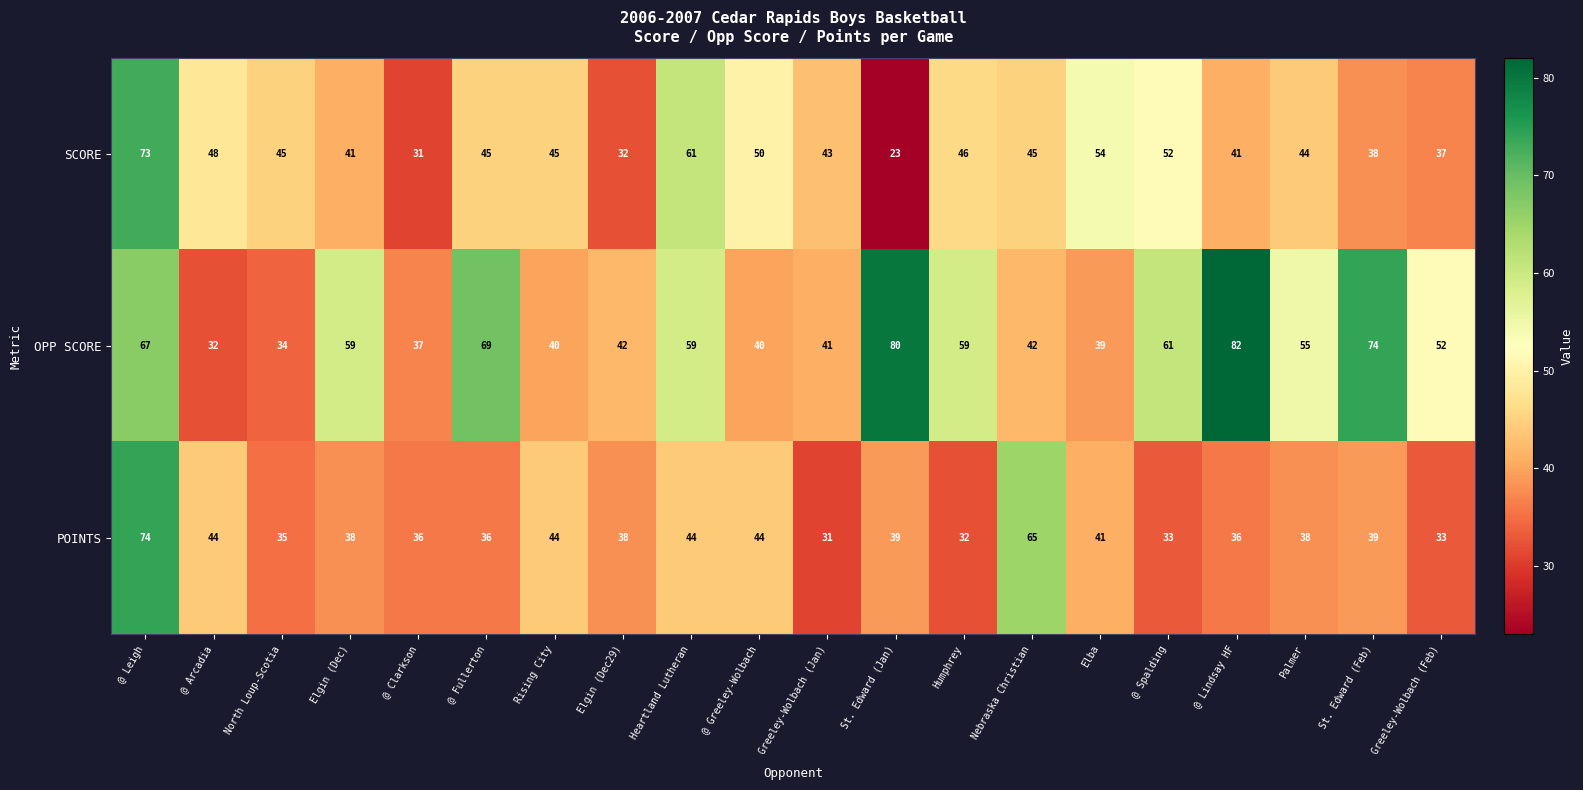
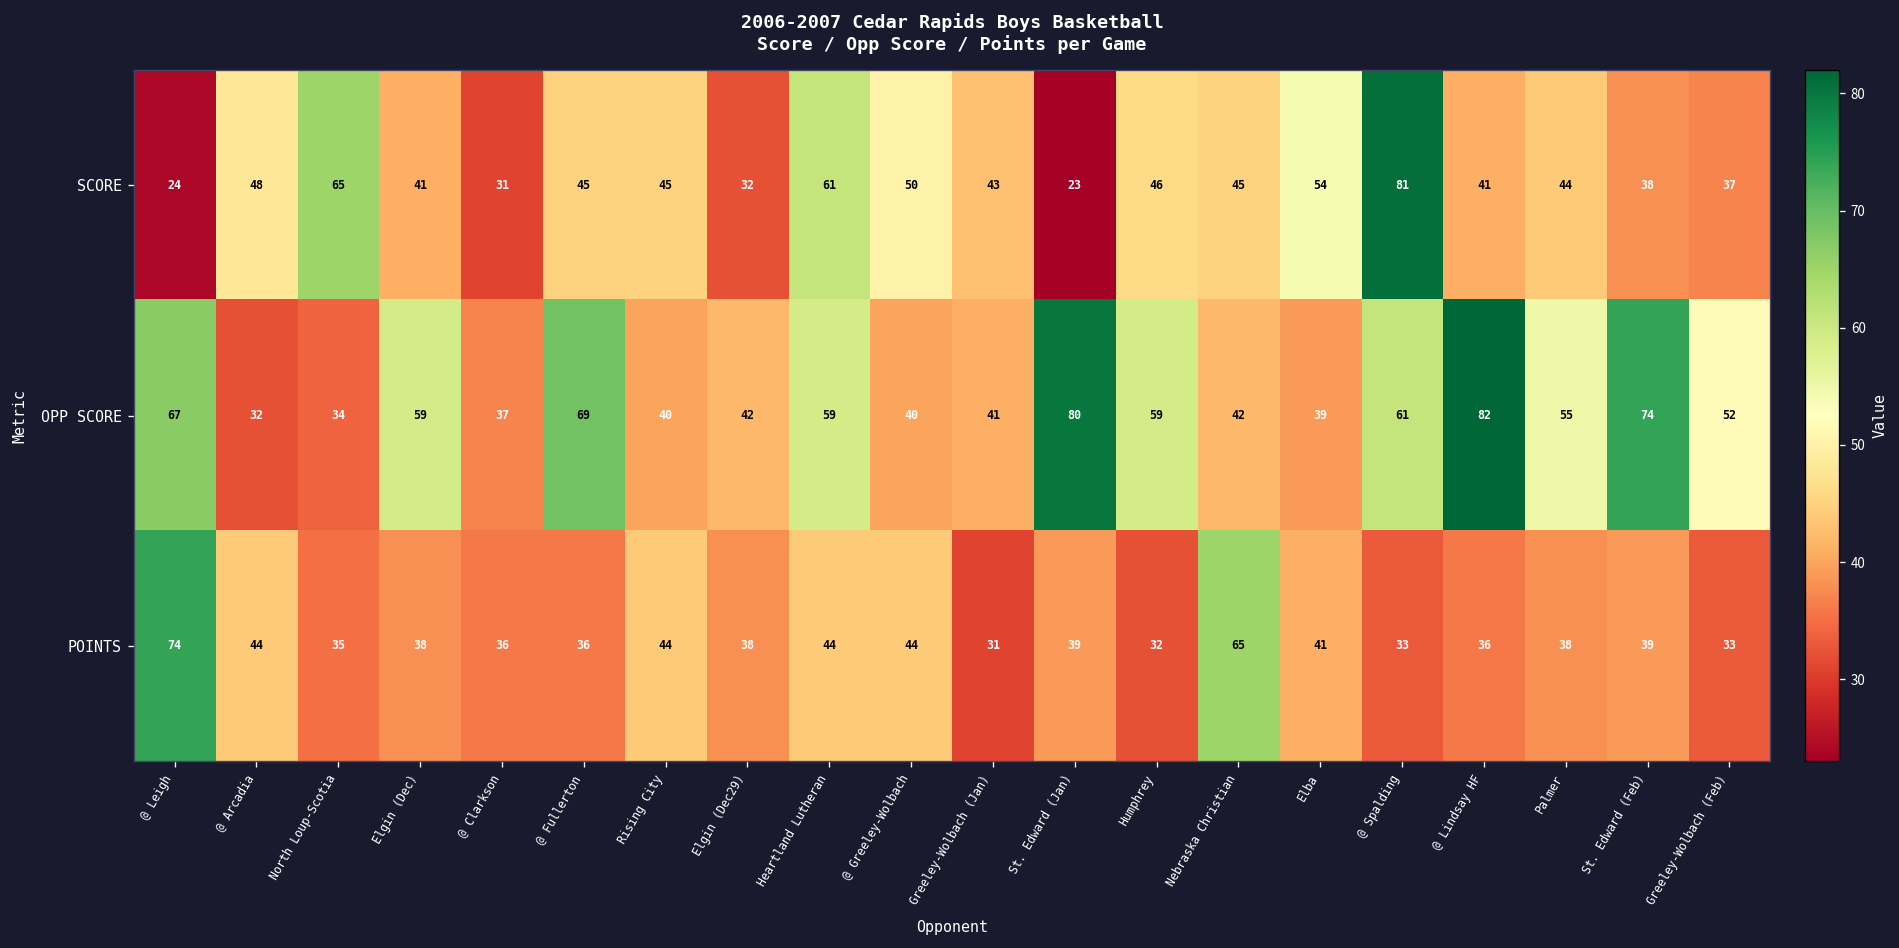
  {
    "SCORE": {
-     "@ Leigh": 73,
+     "@ Leigh": 24,
      "@ Arcadia": 48,
-     "North Loup-Scotia": 45,
+     "North Loup-Scotia": 65,
      "Elgin (Dec)": 41,
      "@ Clarkson": 31,
      "@ Fullerton": 45,
      "Rising City": 45,
      "Elgin (Dec29)": 32,
      "Heartland Lutheran": 61,
      "@ Greeley-Wolbach": 50,
      "Greeley-Wolbach (Jan)": 43,
      "St. Edward (Jan)": 23,
      "Humphrey": 46,
      "Nebraska Christian": 45,
      "Elba": 54,
-     "@ Spalding": 52,
+     "@ Spalding": 81,
      "@ Lindsay HF": 41,
      "Palmer": 44,
      "St. Edward (Feb)": 38,
      "Greeley-Wolbach (Feb)": 37
    },
    "OPP SCORE": {
      "@ Leigh": 67,
      "@ Arcadia": 32,
      "North Loup-Scotia": 34,
      "Elgin (Dec)": 59,
      "@ Clarkson": 37,
      "@ Fullerton": 69,
      "Rising City": 40,
      "Elgin (Dec29)": 42,
      "Heartland Lutheran": 59,
      "@ Greeley-Wolbach": 40,
      "Greeley-Wolbach (Jan)": 41,
      "St. Edward (Jan)": 80,
      "Humphrey": 59,
      "Nebraska Christian": 42,
      "Elba": 39,
      "@ Spalding": 61,
      "@ Lindsay HF": 82,
      "Palmer": 55,
      "St. Edward (Feb)": 74,
      "Greeley-Wolbach (Feb)": 52
    },
    "POINTS": {
      "@ Leigh": 74,
      "@ Arcadia": 44,
      "North Loup-Scotia": 35,
      "Elgin (Dec)": 38,
      "@ Clarkson": 36,
      "@ Fullerton": 36,
      "Rising City": 44,
      "Elgin (Dec29)": 38,
      "Heartland Lutheran": 44,
      "@ Greeley-Wolbach": 44,
      "Greeley-Wolbach (Jan)": 31,
      "St. Edward (Jan)": 39,
      "Humphrey": 32,
      "Nebraska Christian": 65,
      "Elba": 41,
      "@ Spalding": 33,
      "@ Lindsay HF": 36,
      "Palmer": 38,
      "St. Edward (Feb)": 39,
      "Greeley-Wolbach (Feb)": 33
    }
  }
